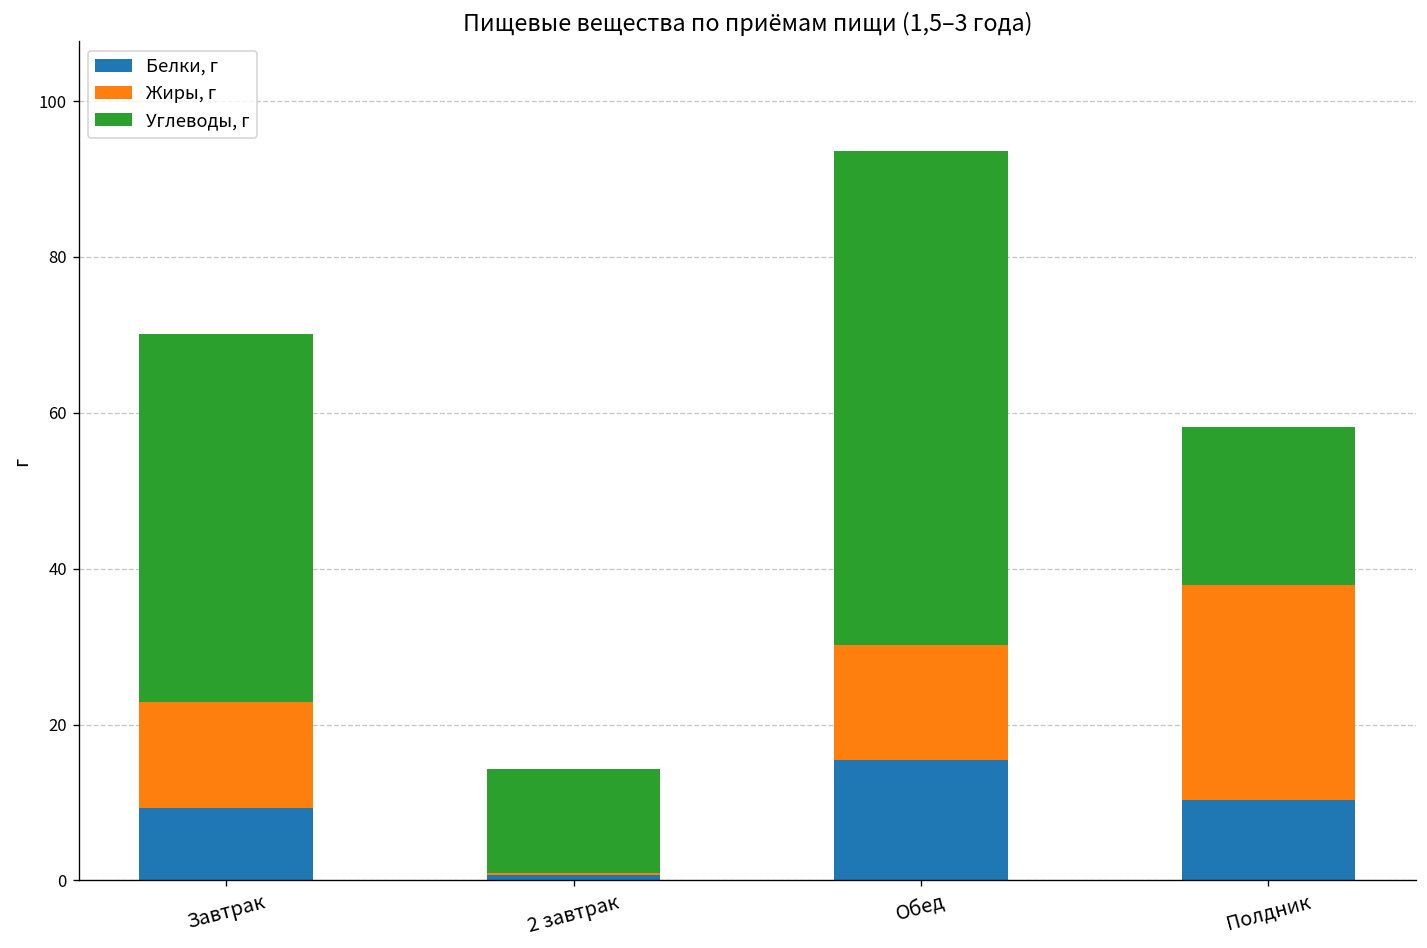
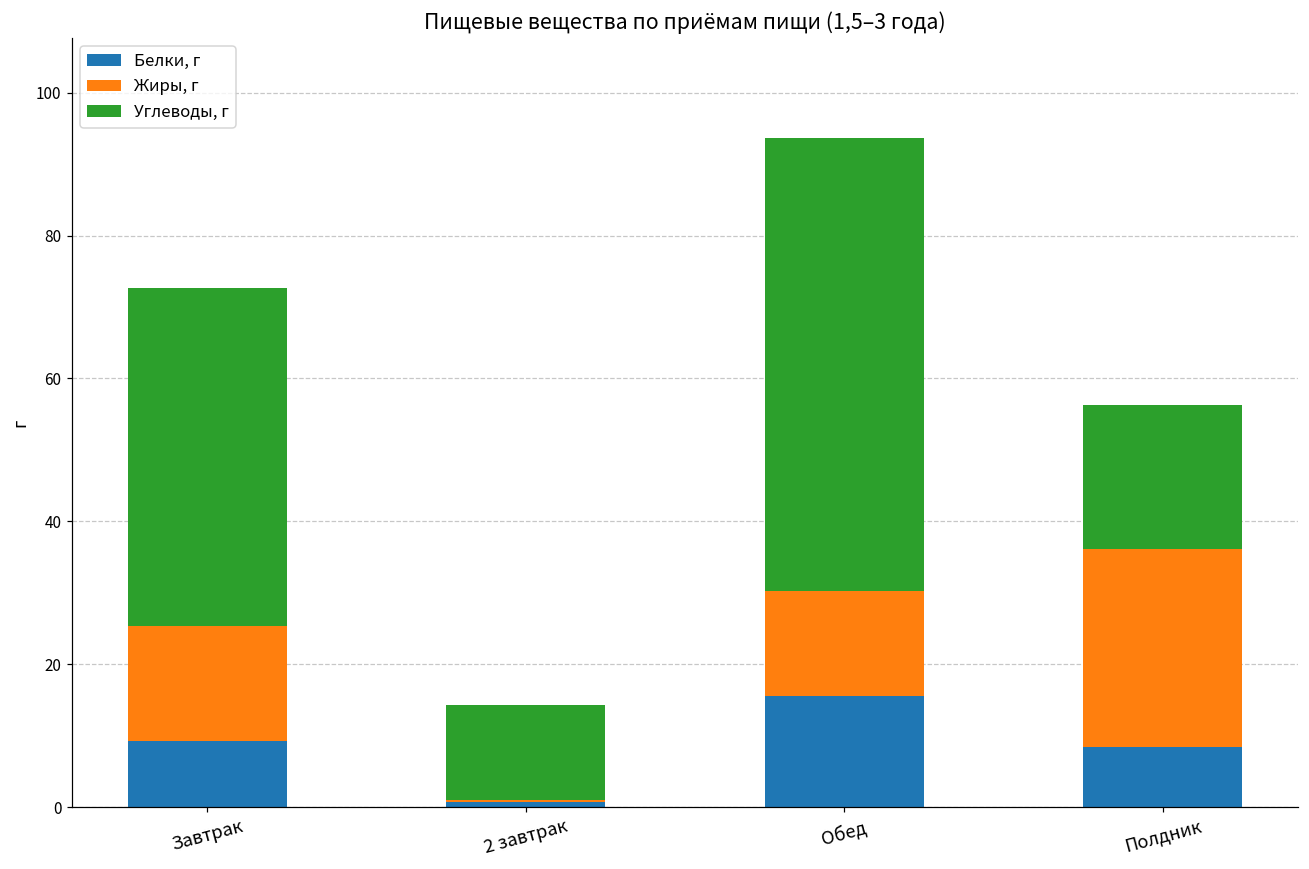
  {
    "Белки, г": {
      "Завтрак": 9,
      "2 завтрак": 1,
      "Обед": 16,
-     "Полдник": 10
+     "Полдник": 8
    },
    "Жиры, г": {
-     "Завтрак": 14,
+     "Завтрак": 16,
      "Обед": 15,
      "Полдник": 28
    },
    "Углеводы, г": {
      "Завтрак": 47,
      "2 завтрак": 13,
      "Обед": 63,
      "Полдник": 20
    }
  }
